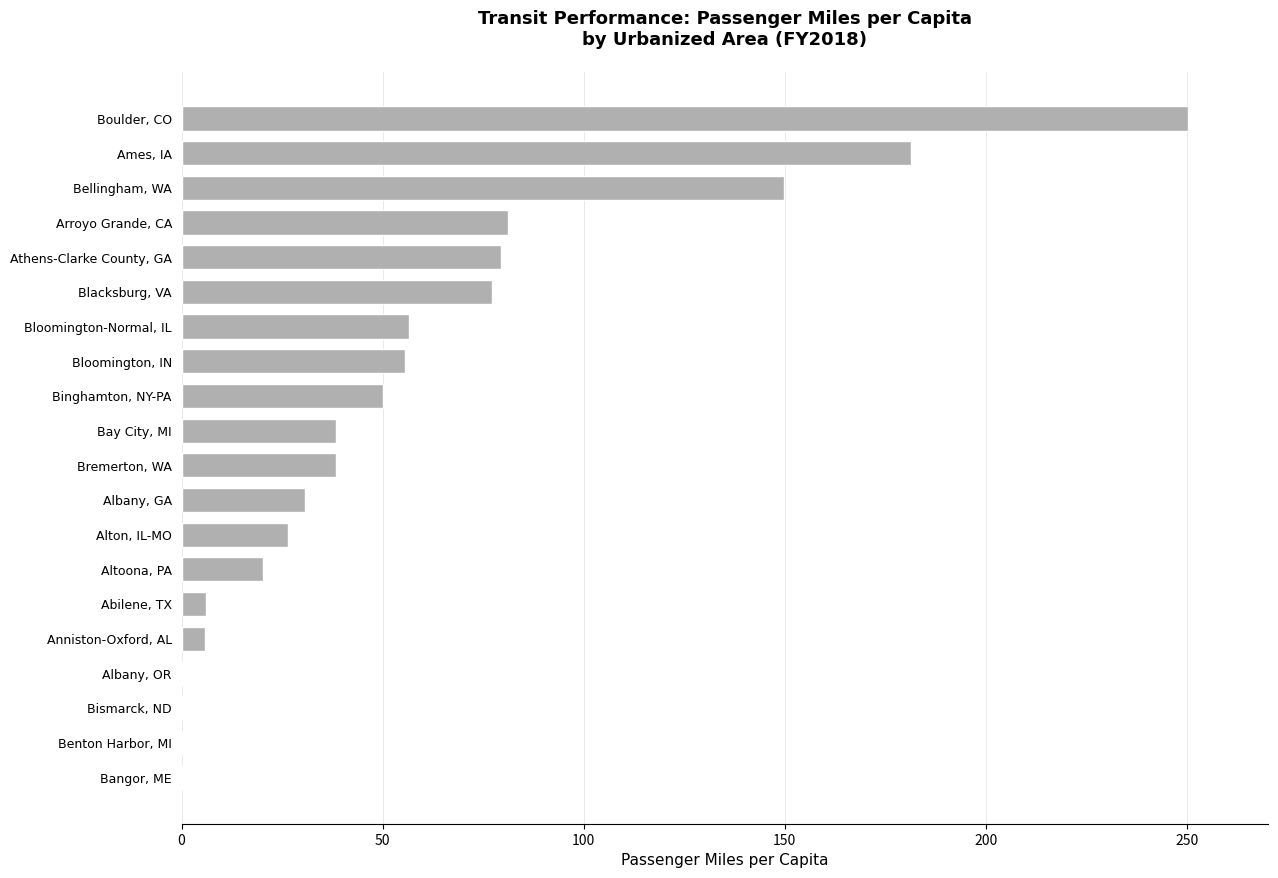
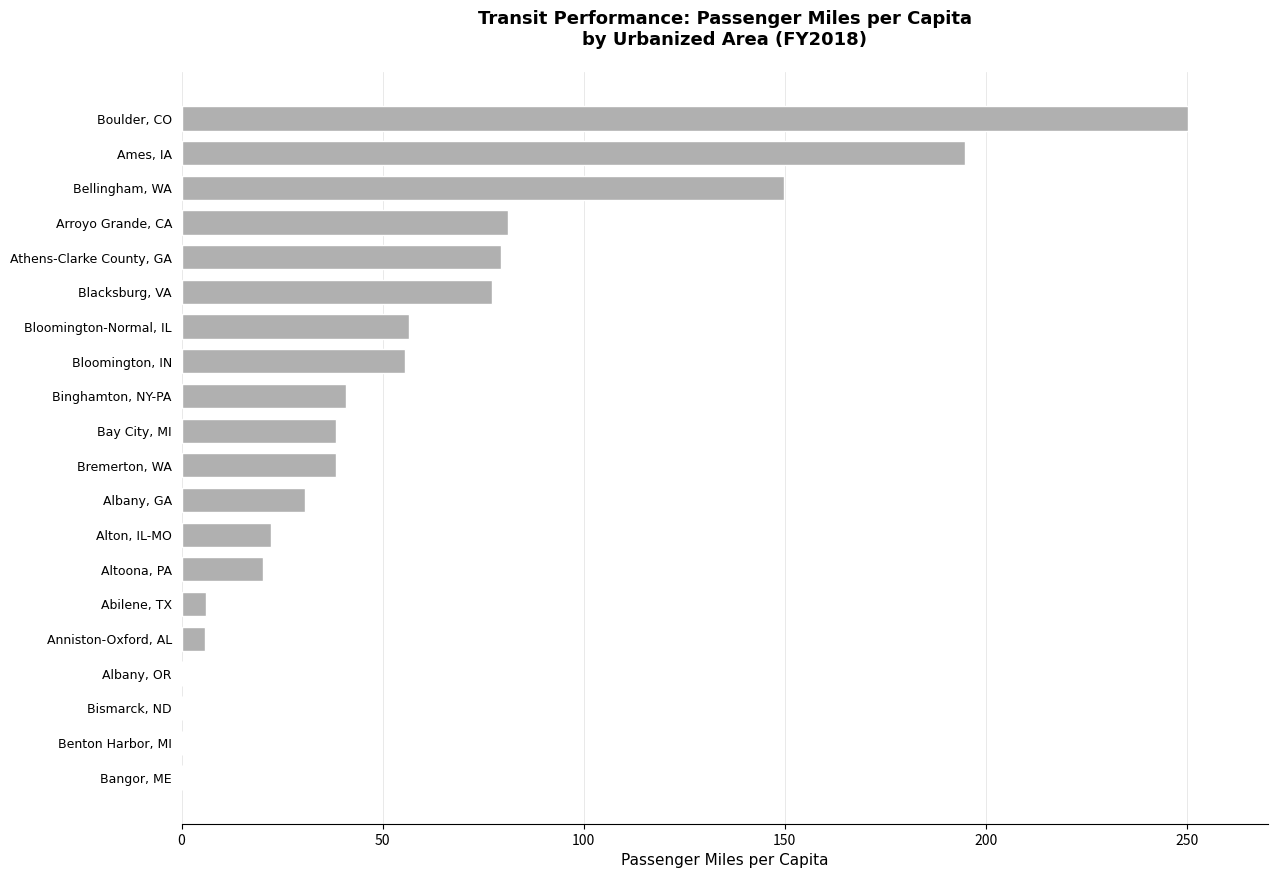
  {
    "Boulder, CO": 250,
-   "Ames, IA": 181,
+   "Ames, IA": 195,
    "Bellingham, WA": 150,
    "Arroyo Grande, CA": 81,
    "Athens-Clarke County, GA": 80,
    "Blacksburg, VA": 77,
    "Bloomington-Normal, IL": 56,
    "Bloomington, IN": 56,
-   "Binghamton, NY-PA": 50,
+   "Binghamton, NY-PA": 41,
    "Bay City, MI": 38,
    "Bremerton, WA": 38,
    "Albany, GA": 31,
-   "Alton, IL-MO": 26,
+   "Alton, IL-MO": 22,
    "Altoona, PA": 20,
    "Abilene, TX": 6,
    "Anniston-Oxford, AL": 6,
    "Albany, OR": 0,
    "Bismarck, ND": 0,
    "Benton Harbor, MI": 0,
    "Bangor, ME": 0
  }
